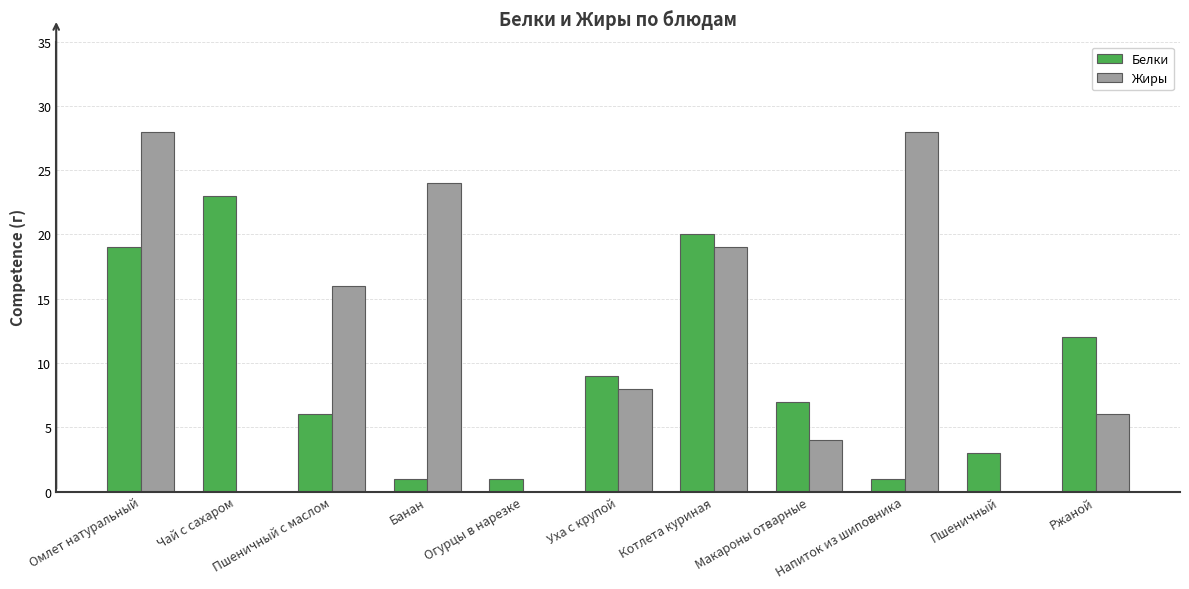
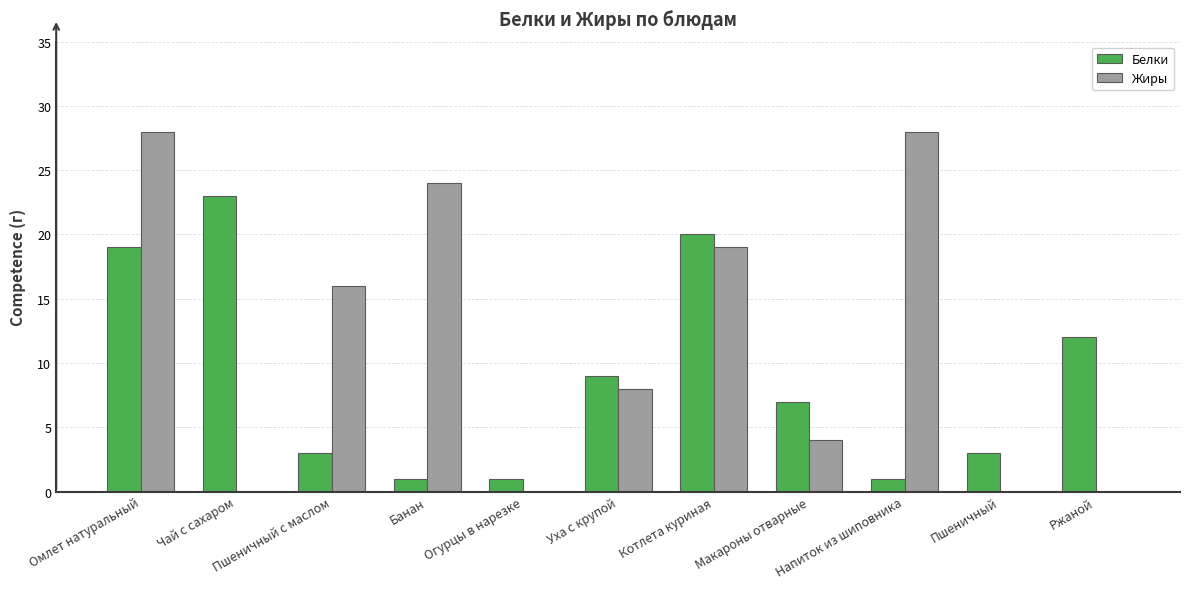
  {
    "Белки": {
      "Омлет натуральный": 19,
      "Чай с сахаром": 23,
-     "Пшеничный с маслом": 6,
+     "Пшеничный с маслом": 3,
      "Банан": 1,
      "Огурцы в нарезке": 1,
      "Уха с крупой": 9,
      "Котлета куриная": 20,
      "Макароны отварные": 7,
      "Напиток из шиповника": 1,
      "Пшеничный": 3,
      "Ржаной": 12
    },
    "Жиры": {
      "Омлет натуральный": 28,
      "Чай с сахаром": 0,
      "Пшеничный с маслом": 16,
      "Банан": 24,
      "Огурцы в нарезке": 0,
      "Уха с крупой": 8,
      "Котлета куриная": 19,
      "Макароны отварные": 4,
      "Напиток из шиповника": 28,
      "Пшеничный": 0,
-     "Ржаной": 6
+     "Ржаной": 0
    }
  }
